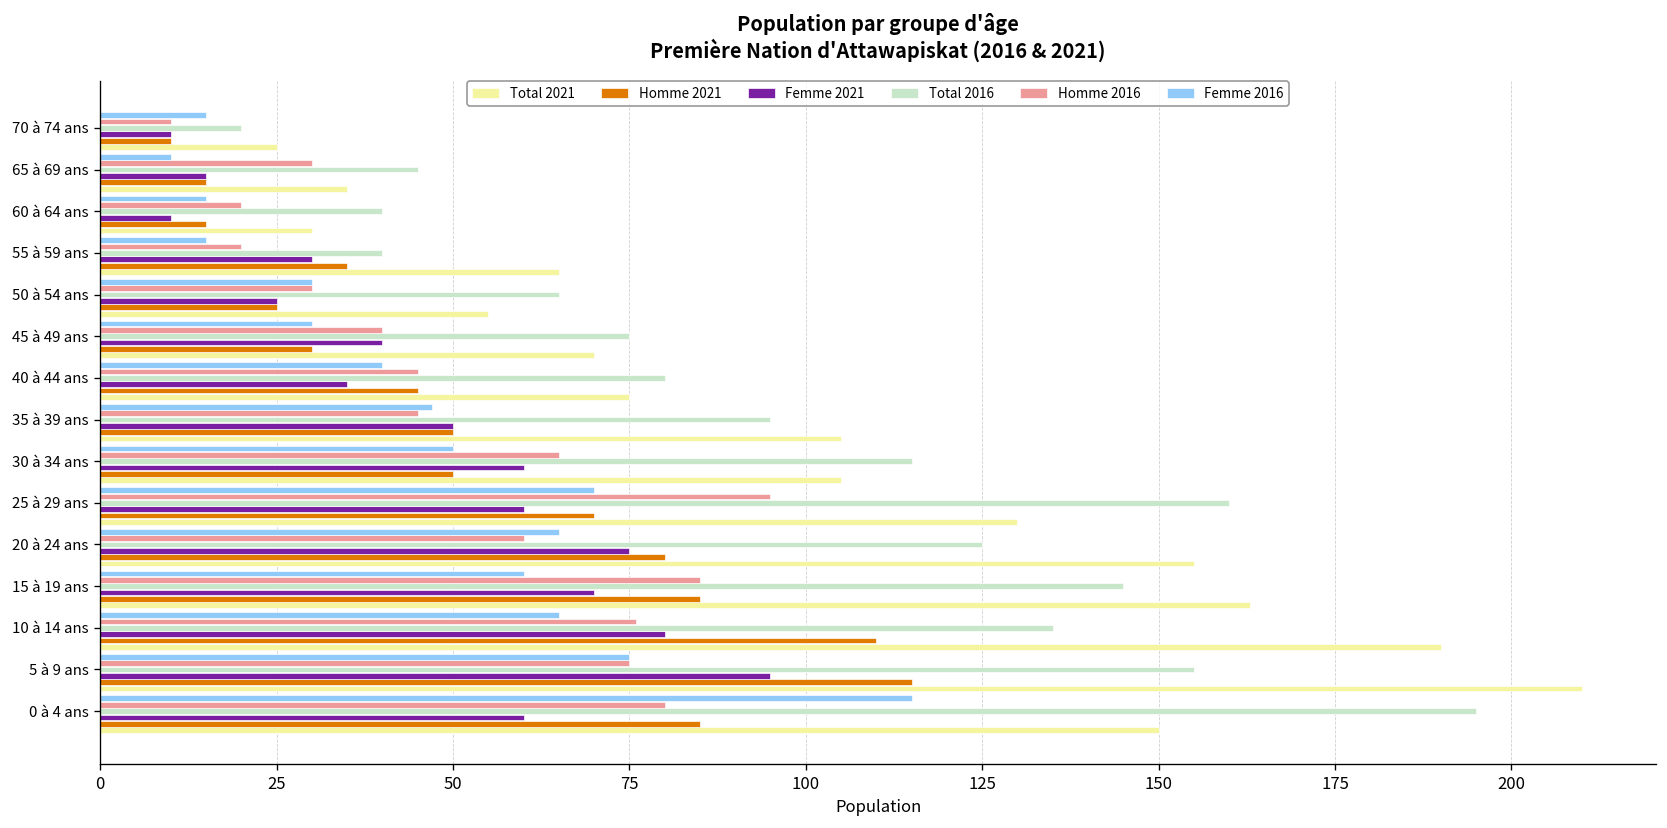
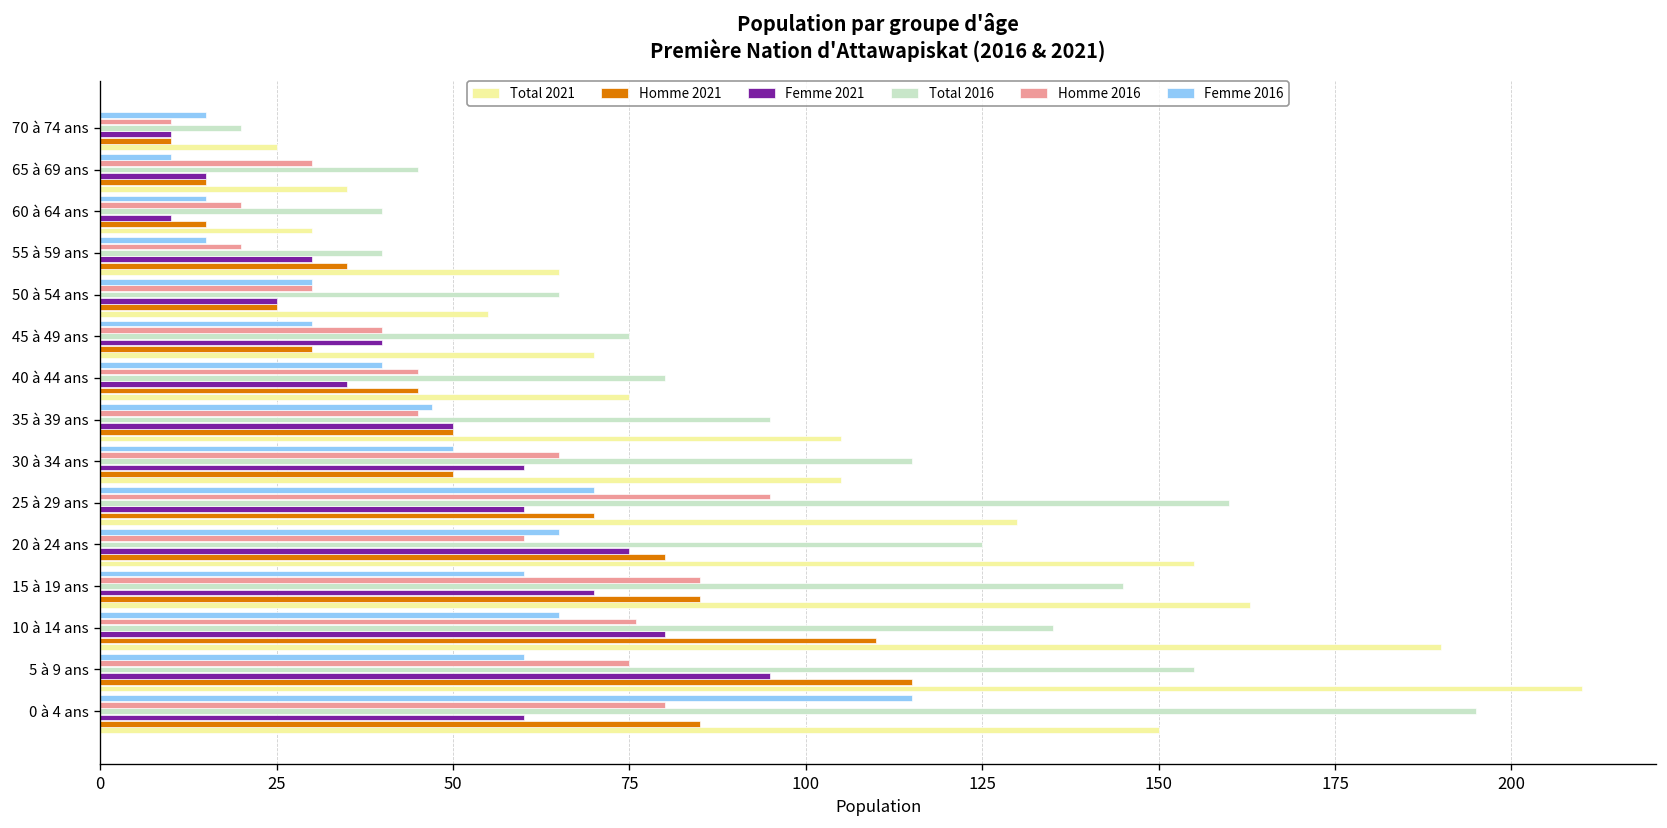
  {
    "Total 2021": {
      "70 à 74 ans": 25,
      "65 à 69 ans": 35,
      "60 à 64 ans": 30,
      "55 à 59 ans": 65,
      "50 à 54 ans": 55,
      "45 à 49 ans": 70,
      "40 à 44 ans": 75,
      "35 à 39 ans": 105,
      "30 à 34 ans": 105,
      "25 à 29 ans": 130,
      "20 à 24 ans": 155,
      "15 à 19 ans": 163,
      "10 à 14 ans": 190,
      "5 à 9 ans": 210,
      "0 à 4 ans": 150
    },
    "Homme 2021": {
      "70 à 74 ans": 10,
      "65 à 69 ans": 15,
      "60 à 64 ans": 15,
      "55 à 59 ans": 35,
      "50 à 54 ans": 25,
      "45 à 49 ans": 30,
      "40 à 44 ans": 45,
      "35 à 39 ans": 50,
      "30 à 34 ans": 50,
      "25 à 29 ans": 70,
      "20 à 24 ans": 80,
      "15 à 19 ans": 85,
      "10 à 14 ans": 110,
      "5 à 9 ans": 115,
      "0 à 4 ans": 85
    },
    "Femme 2021": {
      "70 à 74 ans": 10,
      "65 à 69 ans": 15,
      "60 à 64 ans": 10,
      "55 à 59 ans": 30,
      "50 à 54 ans": 25,
      "45 à 49 ans": 40,
      "40 à 44 ans": 35,
      "35 à 39 ans": 50,
      "30 à 34 ans": 60,
      "25 à 29 ans": 60,
      "20 à 24 ans": 75,
      "15 à 19 ans": 70,
      "10 à 14 ans": 80,
      "5 à 9 ans": 95,
      "0 à 4 ans": 60
    },
    "Total 2016": {
      "70 à 74 ans": 20,
      "65 à 69 ans": 45,
      "60 à 64 ans": 40,
      "55 à 59 ans": 40,
      "50 à 54 ans": 65,
      "45 à 49 ans": 75,
      "40 à 44 ans": 80,
      "35 à 39 ans": 95,
      "30 à 34 ans": 115,
      "25 à 29 ans": 160,
      "20 à 24 ans": 125,
      "15 à 19 ans": 145,
      "10 à 14 ans": 135,
      "5 à 9 ans": 155,
      "0 à 4 ans": 195
    },
    "Homme 2016": {
      "70 à 74 ans": 10,
      "65 à 69 ans": 30,
      "60 à 64 ans": 20,
      "55 à 59 ans": 20,
      "50 à 54 ans": 30,
      "45 à 49 ans": 40,
      "40 à 44 ans": 45,
      "35 à 39 ans": 45,
      "30 à 34 ans": 65,
      "25 à 29 ans": 95,
      "20 à 24 ans": 60,
      "15 à 19 ans": 85,
      "10 à 14 ans": 76,
      "5 à 9 ans": 75,
      "0 à 4 ans": 80
    },
    "Femme 2016": {
      "70 à 74 ans": 15,
      "65 à 69 ans": 10,
      "60 à 64 ans": 15,
      "55 à 59 ans": 15,
      "50 à 54 ans": 30,
      "45 à 49 ans": 30,
      "40 à 44 ans": 40,
      "35 à 39 ans": 47,
      "30 à 34 ans": 50,
      "25 à 29 ans": 70,
      "20 à 24 ans": 65,
      "15 à 19 ans": 60,
      "10 à 14 ans": 65,
-     "5 à 9 ans": 75,
+     "5 à 9 ans": 60,
      "0 à 4 ans": 115
    }
  }
